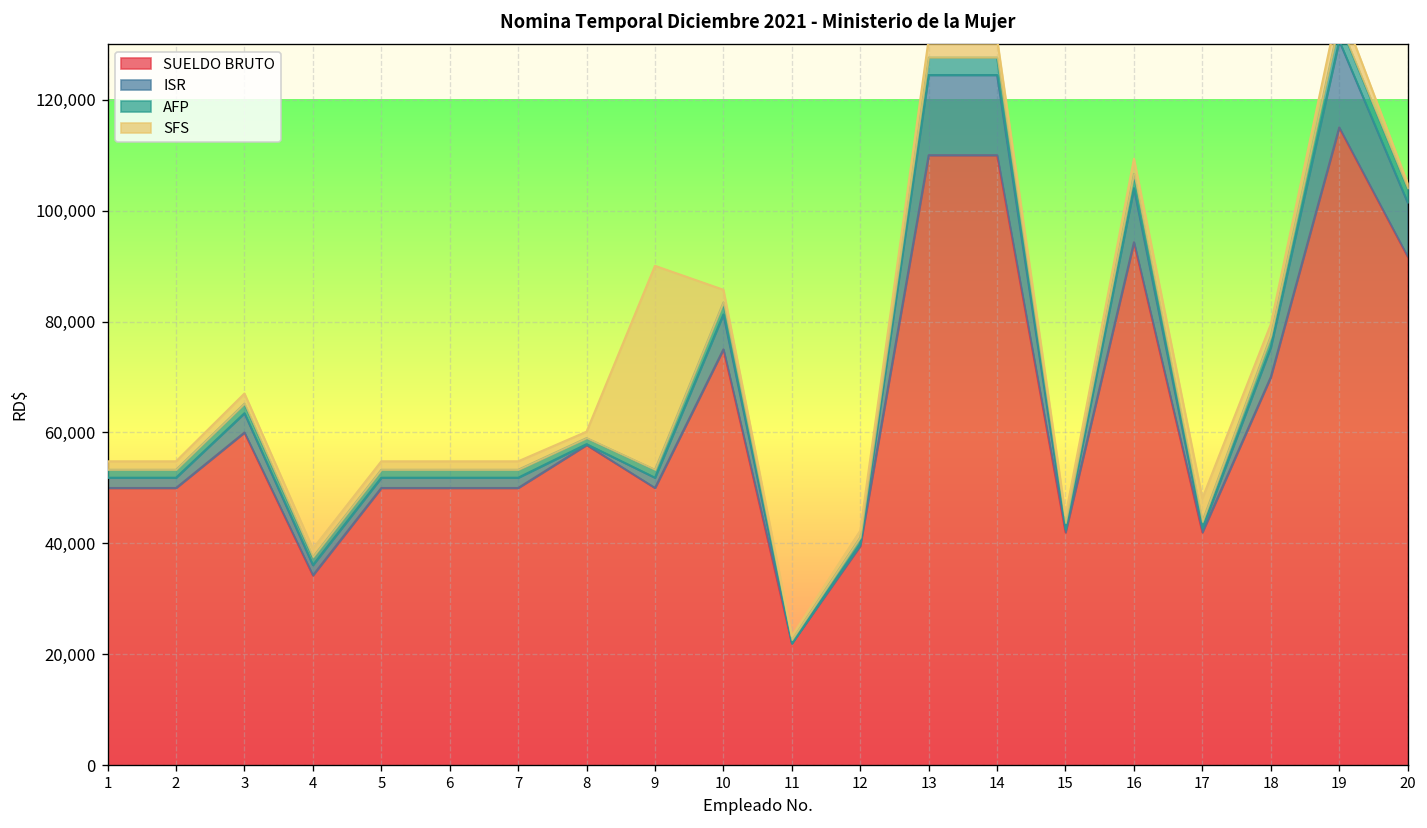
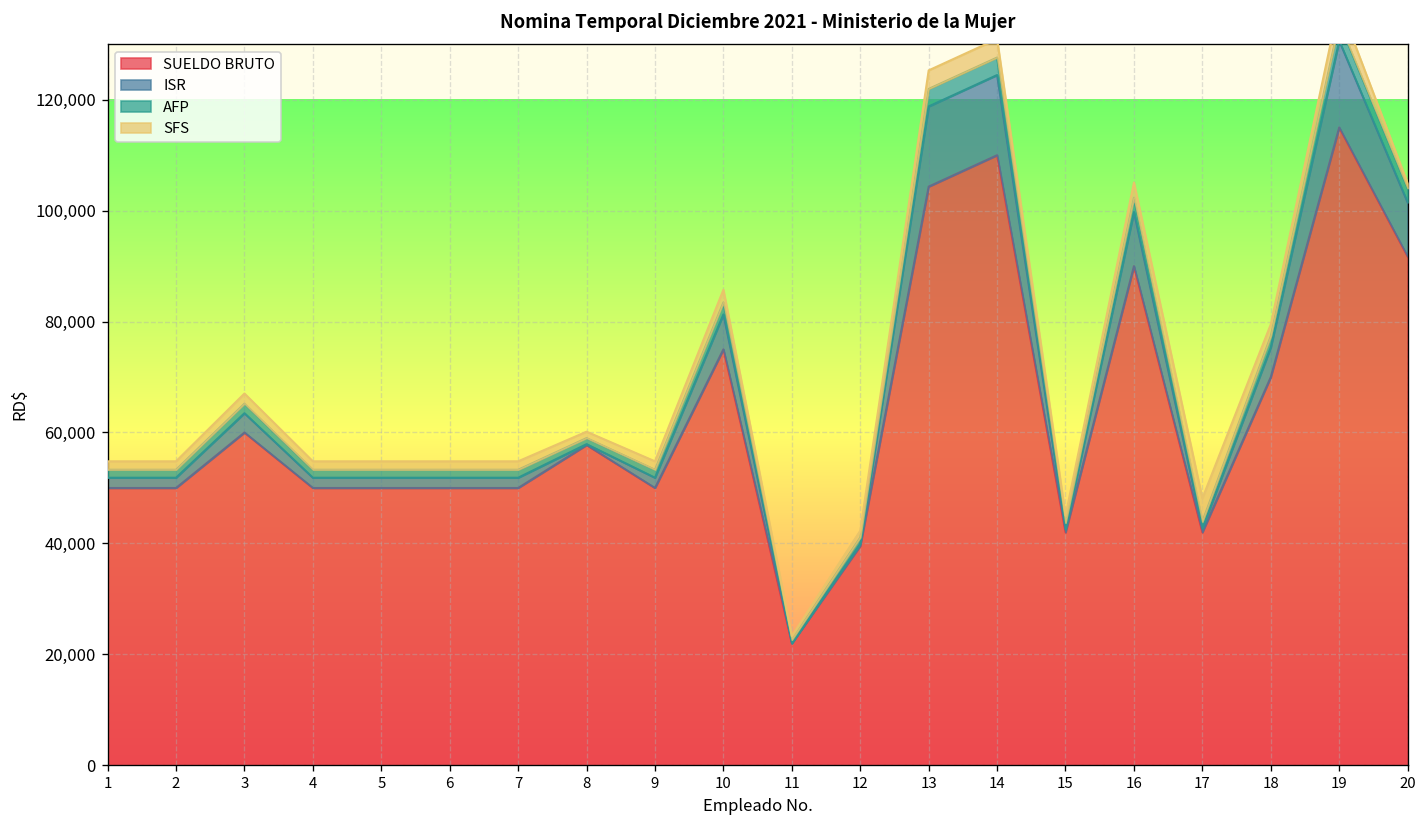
  {
    "SUELDO BRUTO": {
      "1": "50,000",
      "2": "50,000",
      "3": "60,000",
-     "4": "34,000",
+     "4": "50,000",
      "5": "50,000",
      "6": "50,000",
      "7": "50,000",
      "9": "50,000",
      "10": "75,000",
-     "13": "110,000",
+     "13": "104,000",
      "14": "110,000",
-     "16": "94,000",
+     "16": "90,000",
      "17": "42,000",
      "18": "70,000",
      "19": "115,000",
      "20": "92,000"
    },
    "SFS": {
      "1": "2,000",
      "2": "2,000",
      "3": "2,000",
      "4": "2,000",
      "5": "2,000",
      "6": "2,000",
      "7": "2,000",
      "8": "1,000",
-     "9": "37,000",
+     "9": "2,000",
      "10": "2,000",
      "11": "1,000",
      "12": "1,000",
      "15": "1,000",
      "16": "3,000",
      "17": "4,000",
      "18": "2,000",
      "20": "1,000"
    }
  }
